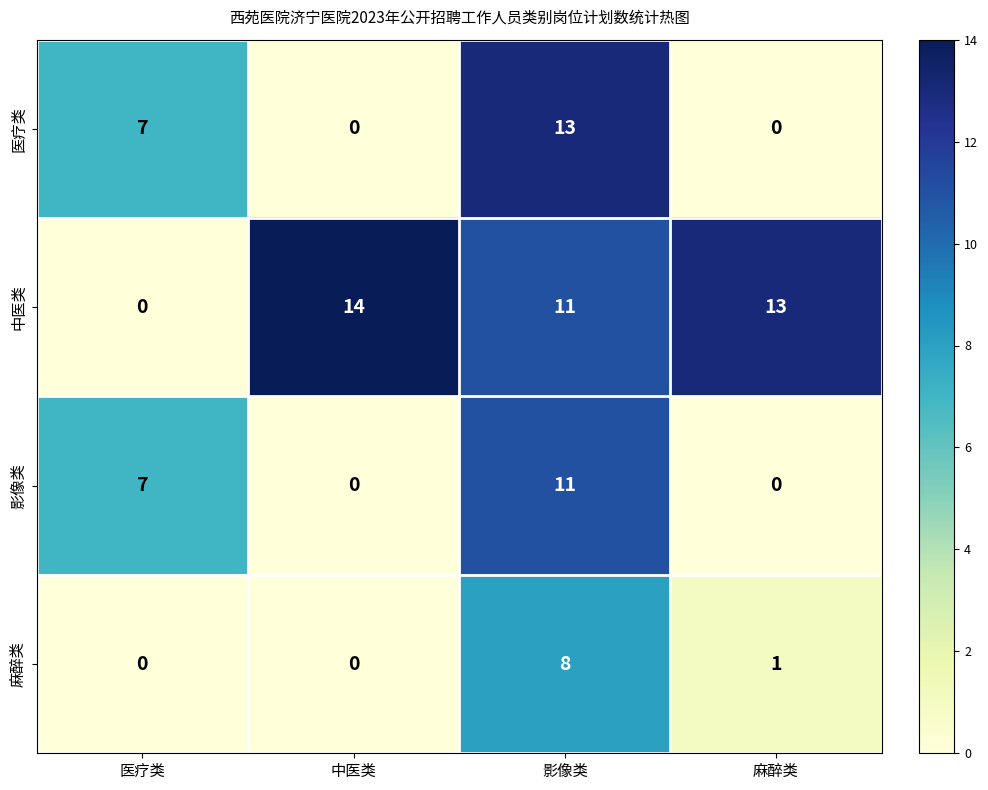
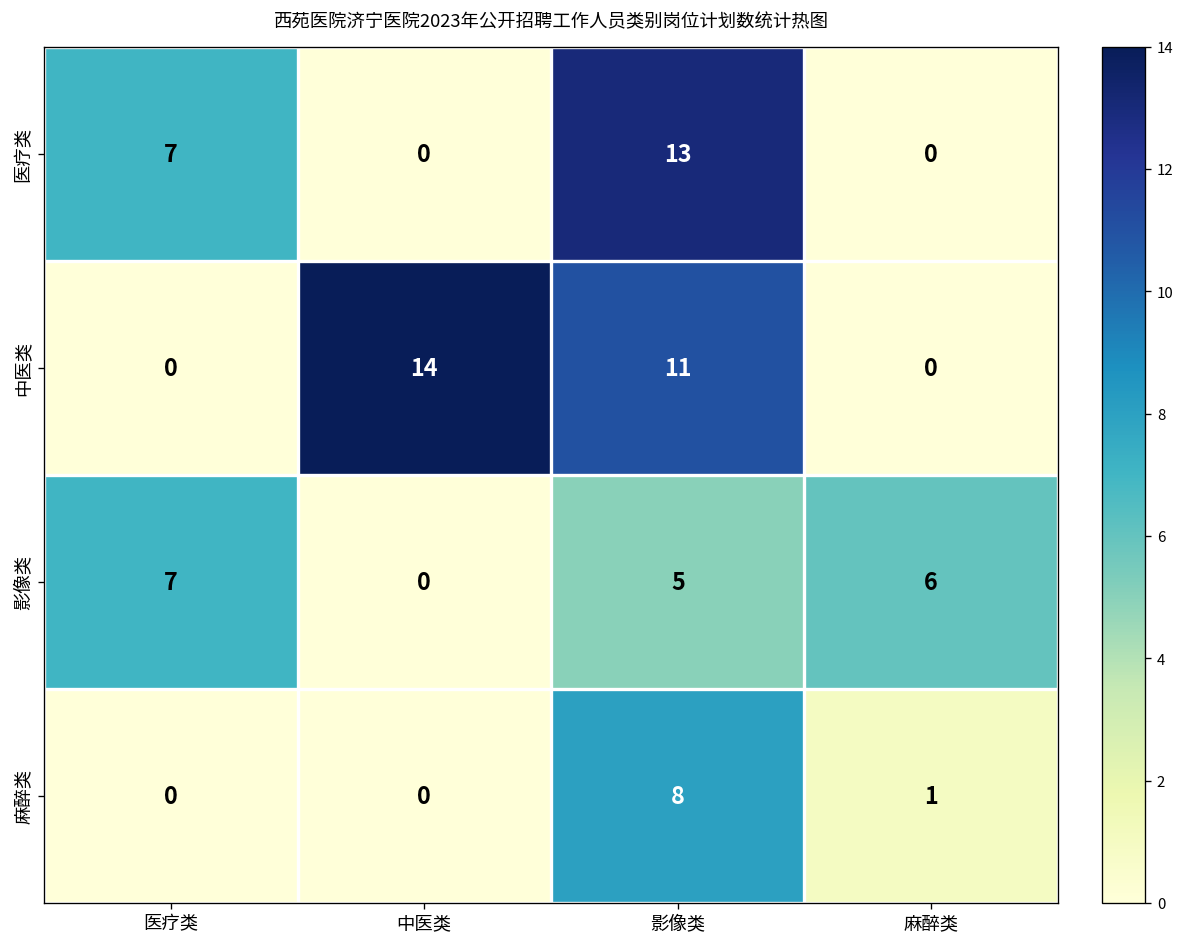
  {
    "医疗类": {
      "医疗类": 7,
      "中医类": 0,
      "影像类": 13,
      "麻醉类": 0
    },
    "中医类": {
      "医疗类": 0,
      "中医类": 14,
      "影像类": 11,
-     "麻醉类": 13
+     "麻醉类": 0
    },
    "影像类": {
      "医疗类": 7,
      "中医类": 0,
-     "影像类": 11,
-     "麻醉类": 0
+     "影像类": 5,
+     "麻醉类": 6
    },
    "麻醉类": {
      "医疗类": 0,
      "中医类": 0,
      "影像类": 8,
      "麻醉类": 1
    }
  }
